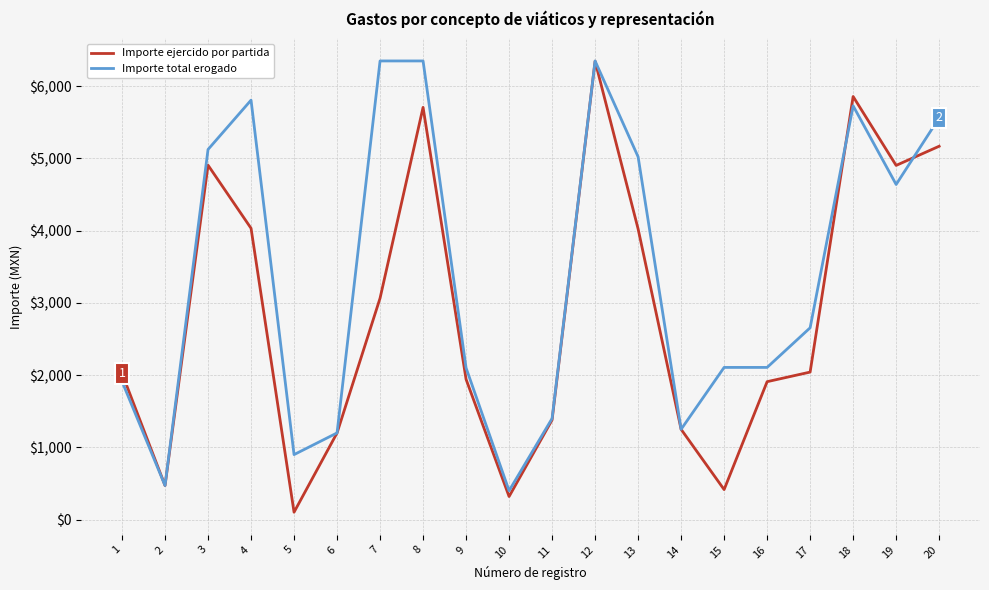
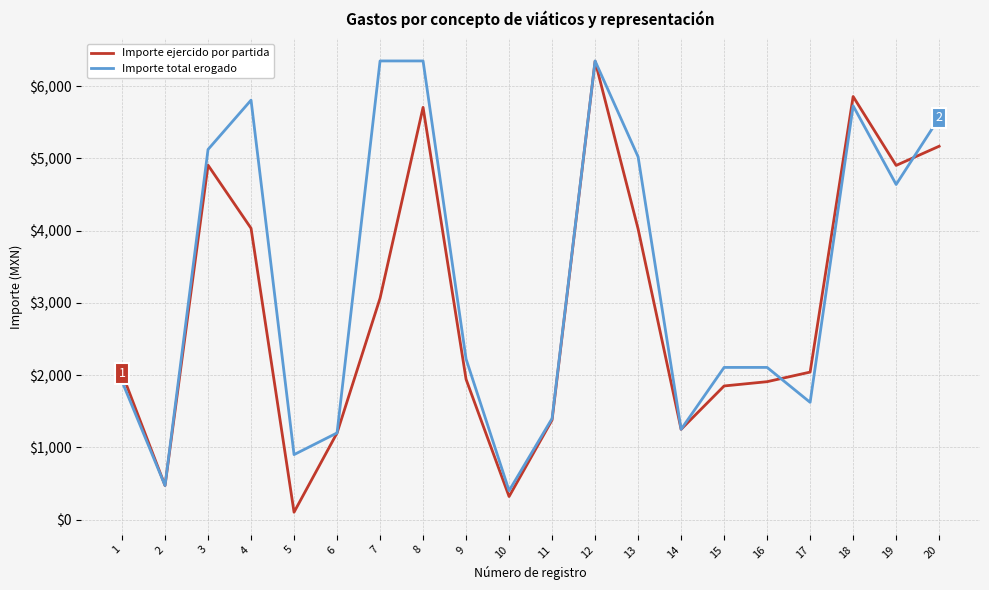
  {
    "Importe ejercido por partida": {
      "3": "$4,900",
      "4": "$4,000",
      "5": "$100",
      "7": "$3,100",
      "8": "$5,700",
      "9": "$1,900",
      "10": "$300",
      "13": "$4,000",
-     "15": "$400",
+     "15": "$1,900",
      "16": "$1,900",
      "17": "$2,000",
      "18": "$5,900",
      "19": "$4,900",
      "20": "$5,200"
    },
    "Importe total erogado": {
      "3": "$5,100",
      "4": "$5,800",
      "5": "$900",
      "7": "$6,300",
      "8": "$6,300",
-     "9": "$2,100",
+     "9": "$2,200",
      "10": "$400",
      "13": "$5,000",
      "15": "$2,100",
      "16": "$2,100",
-     "17": "$2,700",
+     "17": "$1,600",
      "18": "$5,700",
      "19": "$4,600"
    }
  }
